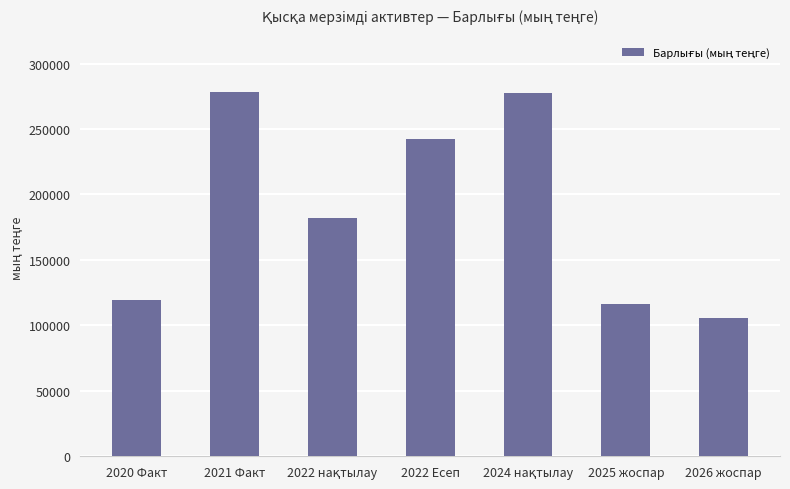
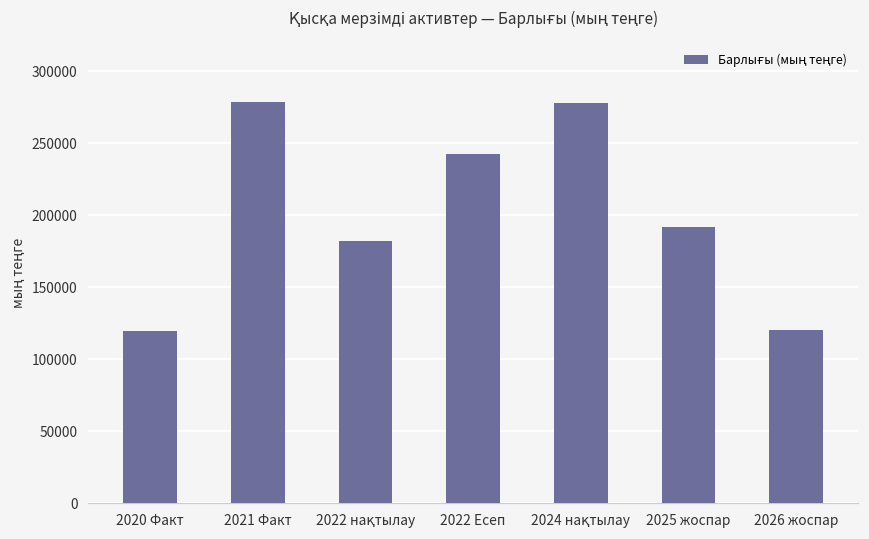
  {
    "2020 Факт": 120000,
    "2021 Факт": 279000,
    "2022 нақтылау": 182000,
    "2022 Есеп": 242000,
    "2024 нақтылау": 278000,
-   "2025 жоспар": 116000,
-   "2026 жоспар": 105000
+   "2025 жоспар": 192000,
+   "2026 жоспар": 120000
  }
